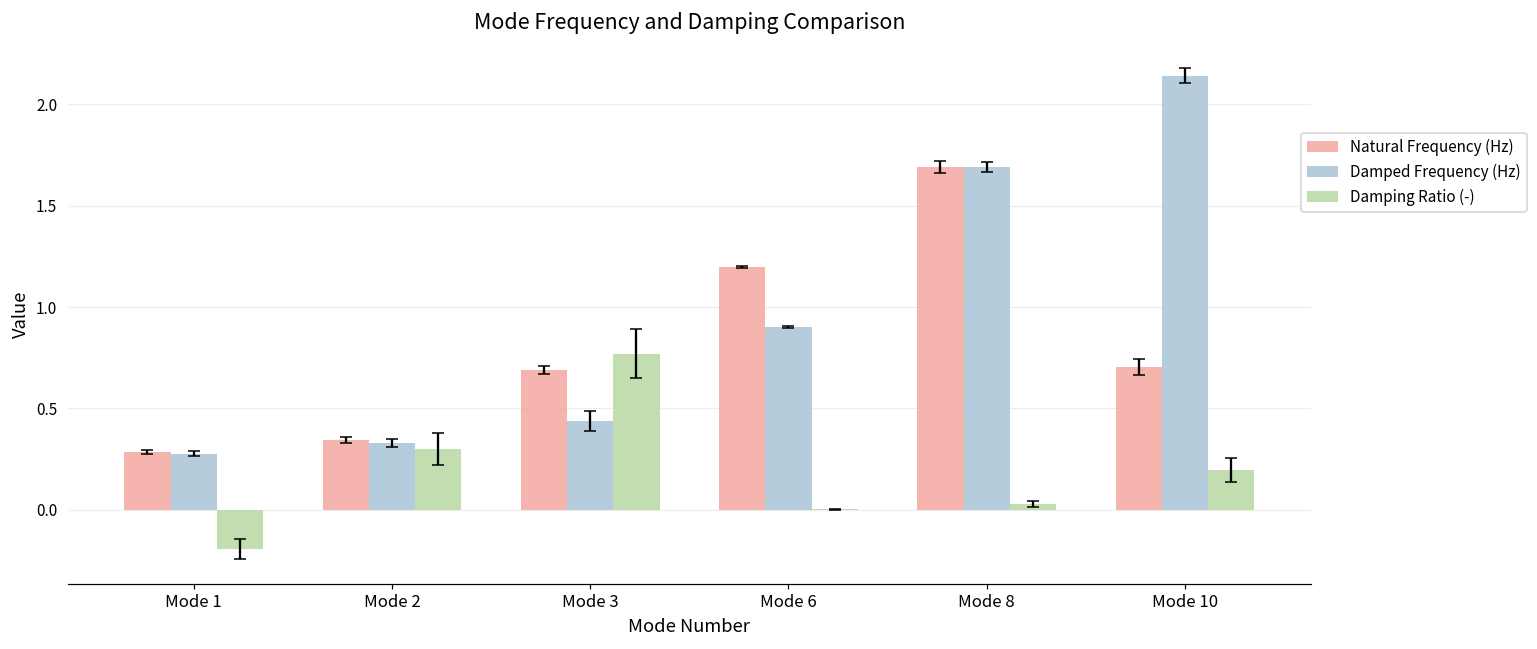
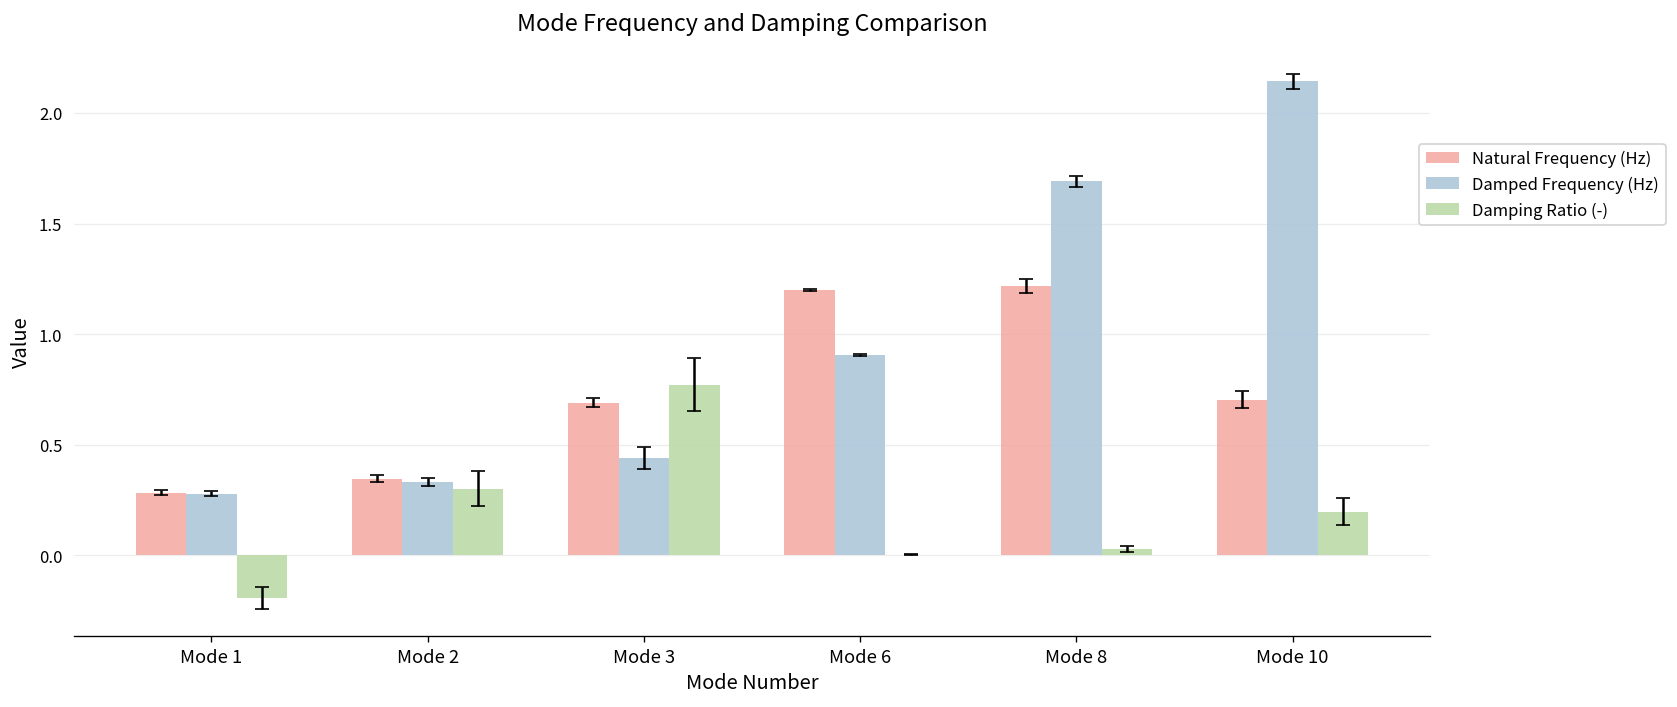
  {
    "Natural Frequency (Hz)": {
      "Mode 1": 0.28,
      "Mode 2": 0.35,
      "Mode 3": 0.69,
      "Mode 6": 1.20,
-     "Mode 8": 1.69,
+     "Mode 8": 1.22,
      "Mode 10": 0.70
    }
  }
